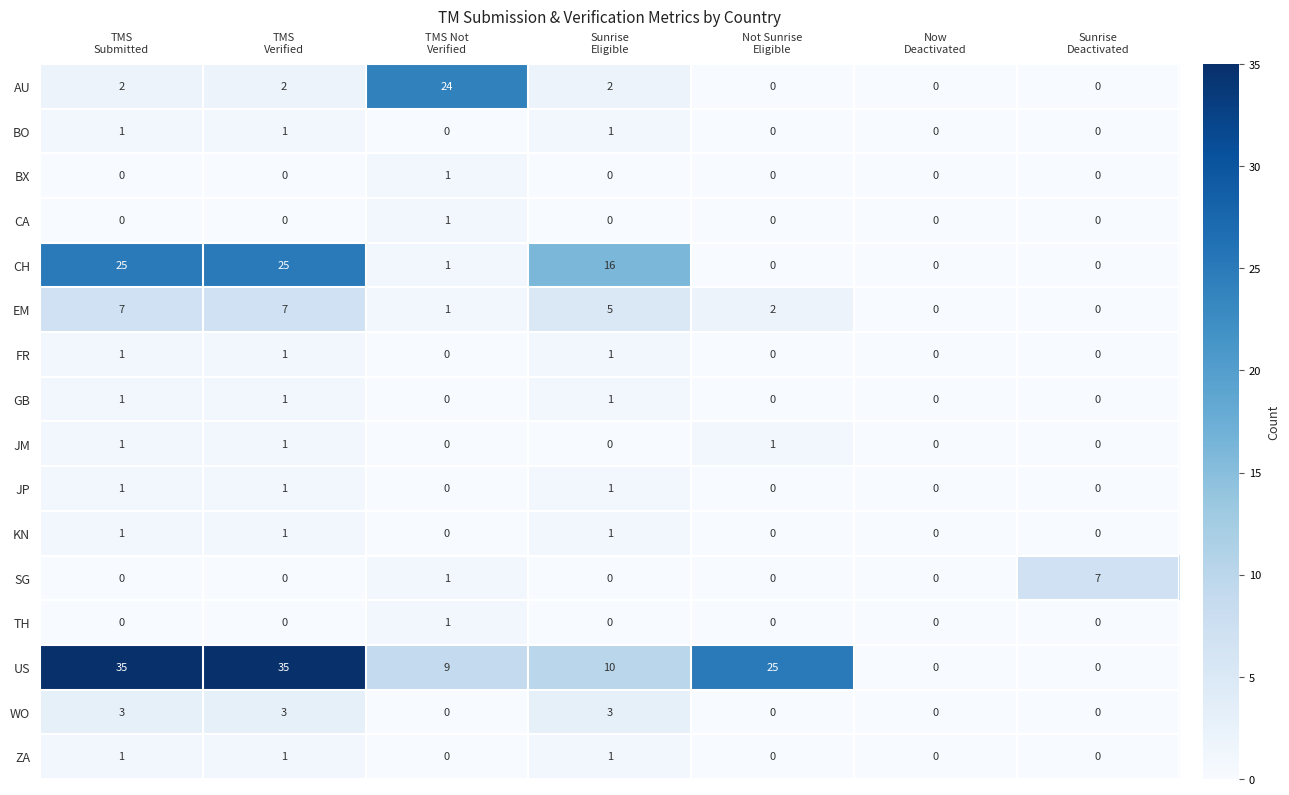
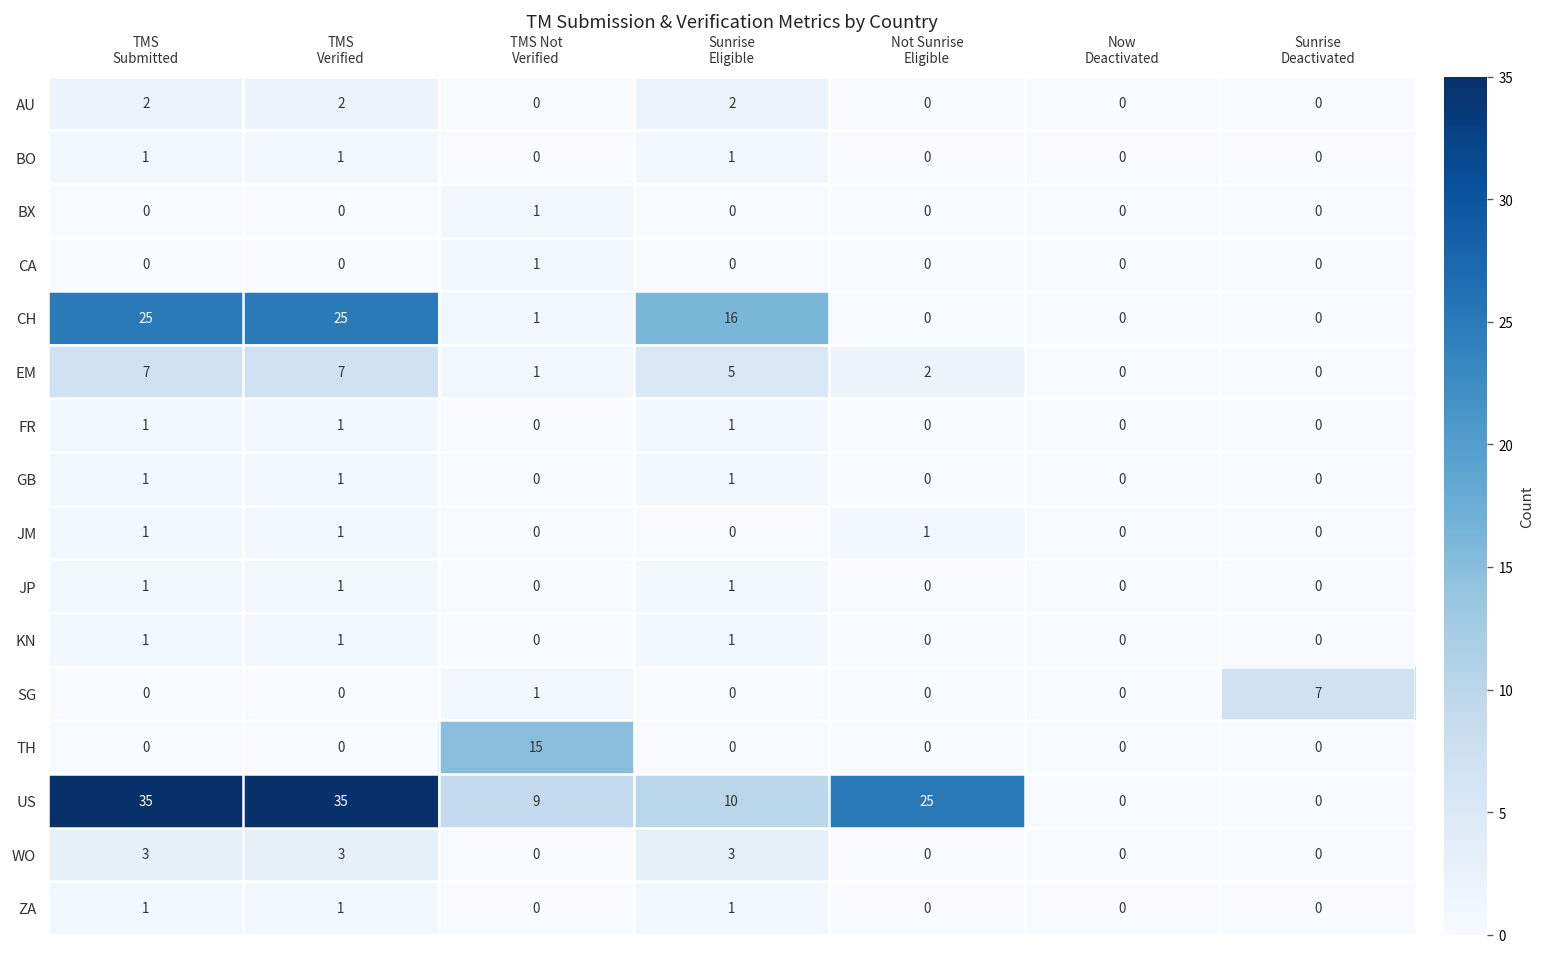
  {
    "AU": {
      "TMS Submitted": 2,
      "TMS Verified": 2,
-     "TMS Not Verified": 24,
+     "TMS Not Verified": 0,
      "Sunrise Eligible": 2,
      "Not Sunrise Eligible": 0,
      "Now Deactivated": 0,
      "Sunrise Deactivated": 0
    },
    "BO": {
      "TMS Submitted": 1,
      "TMS Verified": 1,
      "TMS Not Verified": 0,
      "Sunrise Eligible": 1,
      "Not Sunrise Eligible": 0,
      "Now Deactivated": 0,
      "Sunrise Deactivated": 0
    },
    "BX": {
      "TMS Submitted": 0,
      "TMS Verified": 0,
      "TMS Not Verified": 1,
      "Sunrise Eligible": 0,
      "Not Sunrise Eligible": 0,
      "Now Deactivated": 0,
      "Sunrise Deactivated": 0
    },
    "CA": {
      "TMS Submitted": 0,
      "TMS Verified": 0,
      "TMS Not Verified": 1,
      "Sunrise Eligible": 0,
      "Not Sunrise Eligible": 0,
      "Now Deactivated": 0,
      "Sunrise Deactivated": 0
    },
    "CH": {
      "TMS Submitted": 25,
      "TMS Verified": 25,
      "TMS Not Verified": 1,
      "Sunrise Eligible": 16,
      "Not Sunrise Eligible": 0,
      "Now Deactivated": 0,
      "Sunrise Deactivated": 0
    },
    "EM": {
      "TMS Submitted": 7,
      "TMS Verified": 7,
      "TMS Not Verified": 1,
      "Sunrise Eligible": 5,
      "Not Sunrise Eligible": 2,
      "Now Deactivated": 0,
      "Sunrise Deactivated": 0
    },
    "FR": {
      "TMS Submitted": 1,
      "TMS Verified": 1,
      "TMS Not Verified": 0,
      "Sunrise Eligible": 1,
      "Not Sunrise Eligible": 0,
      "Now Deactivated": 0,
      "Sunrise Deactivated": 0
    },
    "GB": {
      "TMS Submitted": 1,
      "TMS Verified": 1,
      "TMS Not Verified": 0,
      "Sunrise Eligible": 1,
      "Not Sunrise Eligible": 0,
      "Now Deactivated": 0,
      "Sunrise Deactivated": 0
    },
    "JM": {
      "TMS Submitted": 1,
      "TMS Verified": 1,
      "TMS Not Verified": 0,
      "Sunrise Eligible": 0,
      "Not Sunrise Eligible": 1,
      "Now Deactivated": 0,
      "Sunrise Deactivated": 0
    },
    "JP": {
      "TMS Submitted": 1,
      "TMS Verified": 1,
      "TMS Not Verified": 0,
      "Sunrise Eligible": 1,
      "Not Sunrise Eligible": 0,
      "Now Deactivated": 0,
      "Sunrise Deactivated": 0
    },
    "KN": {
      "TMS Submitted": 1,
      "TMS Verified": 1,
      "TMS Not Verified": 0,
      "Sunrise Eligible": 1,
      "Not Sunrise Eligible": 0,
      "Now Deactivated": 0,
      "Sunrise Deactivated": 0
    },
    "SG": {
      "TMS Submitted": 0,
      "TMS Verified": 0,
      "TMS Not Verified": 1,
      "Sunrise Eligible": 0,
      "Not Sunrise Eligible": 0,
      "Now Deactivated": 0,
      "Sunrise Deactivated": 7
    },
    "TH": {
      "TMS Submitted": 0,
      "TMS Verified": 0,
-     "TMS Not Verified": 1,
+     "TMS Not Verified": 15,
      "Sunrise Eligible": 0,
      "Not Sunrise Eligible": 0,
      "Now Deactivated": 0,
      "Sunrise Deactivated": 0
    },
    "US": {
      "TMS Submitted": 35,
      "TMS Verified": 35,
      "TMS Not Verified": 9,
      "Sunrise Eligible": 10,
      "Not Sunrise Eligible": 25,
      "Now Deactivated": 0,
      "Sunrise Deactivated": 0
    },
    "WO": {
      "TMS Submitted": 3,
      "TMS Verified": 3,
      "TMS Not Verified": 0,
      "Sunrise Eligible": 3,
      "Not Sunrise Eligible": 0,
      "Now Deactivated": 0,
      "Sunrise Deactivated": 0
    },
    "ZA": {
      "TMS Submitted": 1,
      "TMS Verified": 1,
      "TMS Not Verified": 0,
      "Sunrise Eligible": 1,
      "Not Sunrise Eligible": 0,
      "Now Deactivated": 0,
      "Sunrise Deactivated": 0
    }
  }
